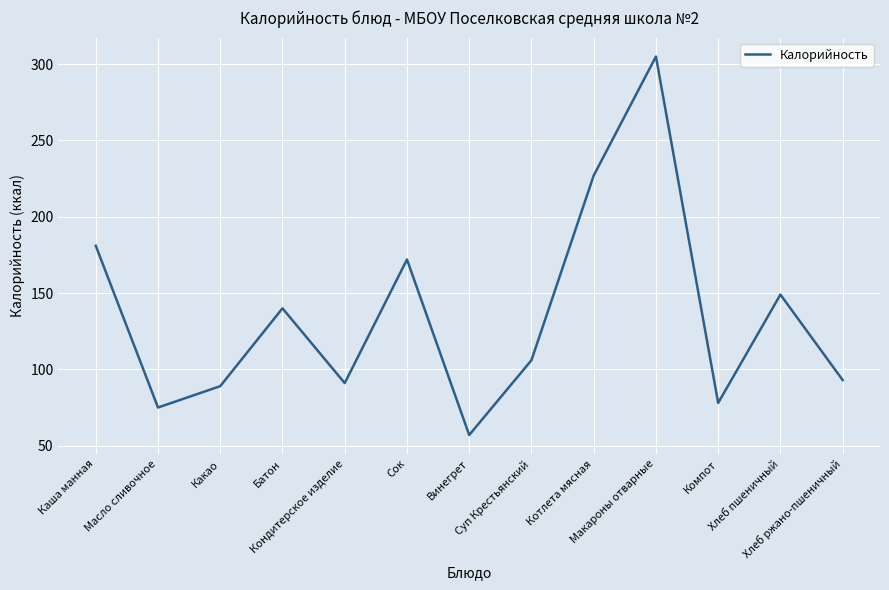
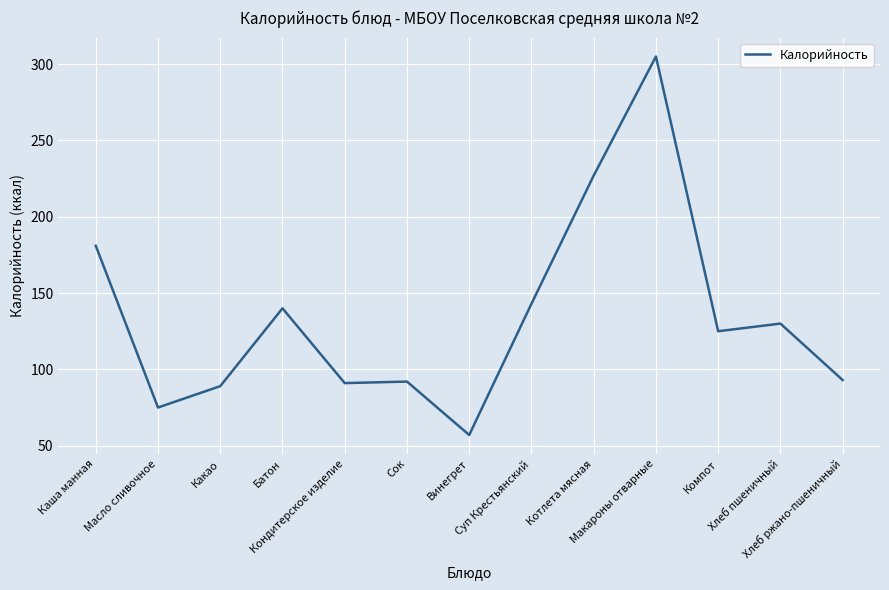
  {
    "Каша манная": 181,
    "Масло сливочное": 75,
    "Какао": 89,
    "Батон": 140,
    "Кондитерское изделие": 91,
-   "Сок": 172,
+   "Сок": 92,
    "Винегрет": 57,
-   "Суп Крестьянский": 106,
+   "Суп Крестьянский": 143,
    "Котлета мясная": 227,
    "Макароны отварные": 305,
-   "Компот": 78,
-   "Хлеб пшеничный": 149,
+   "Компот": 125,
+   "Хлеб пшеничный": 130,
    "Хлеб ржано-пшеничный": 93
  }
